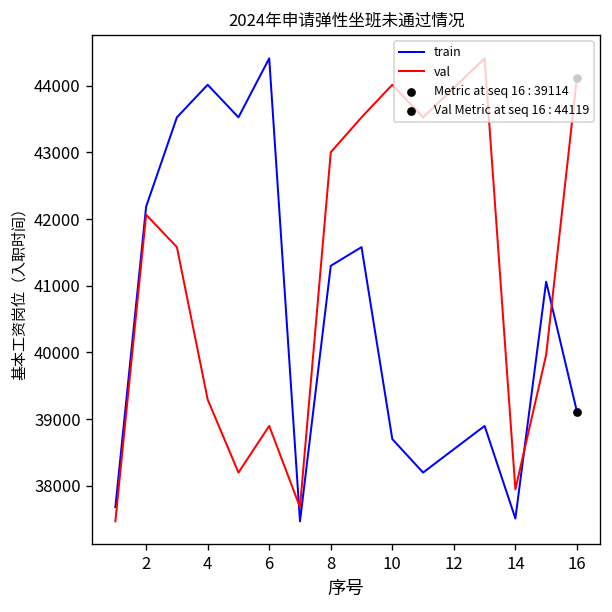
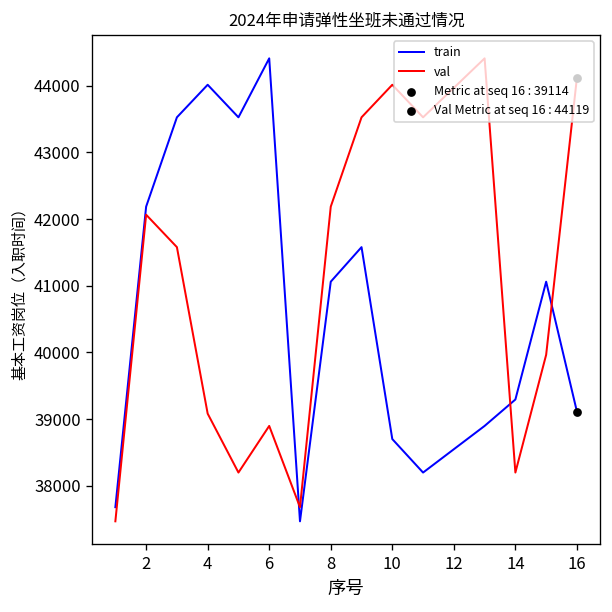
  {
    "train": {
      "2": 42200,
      "4": 44000,
      "6": 44400,
-     "8": 41300,
+     "8": 41100,
      "10": 38700,
-     "14": 37500
+     "14": 39300
    },
    "val": {
      "2": 42100,
-     "4": 39300,
+     "4": 39100,
      "6": 38900,
-     "8": 43000,
+     "8": 42200,
      "10": 44000,
-     "14": 37900
+     "14": 38200
    }
  }
